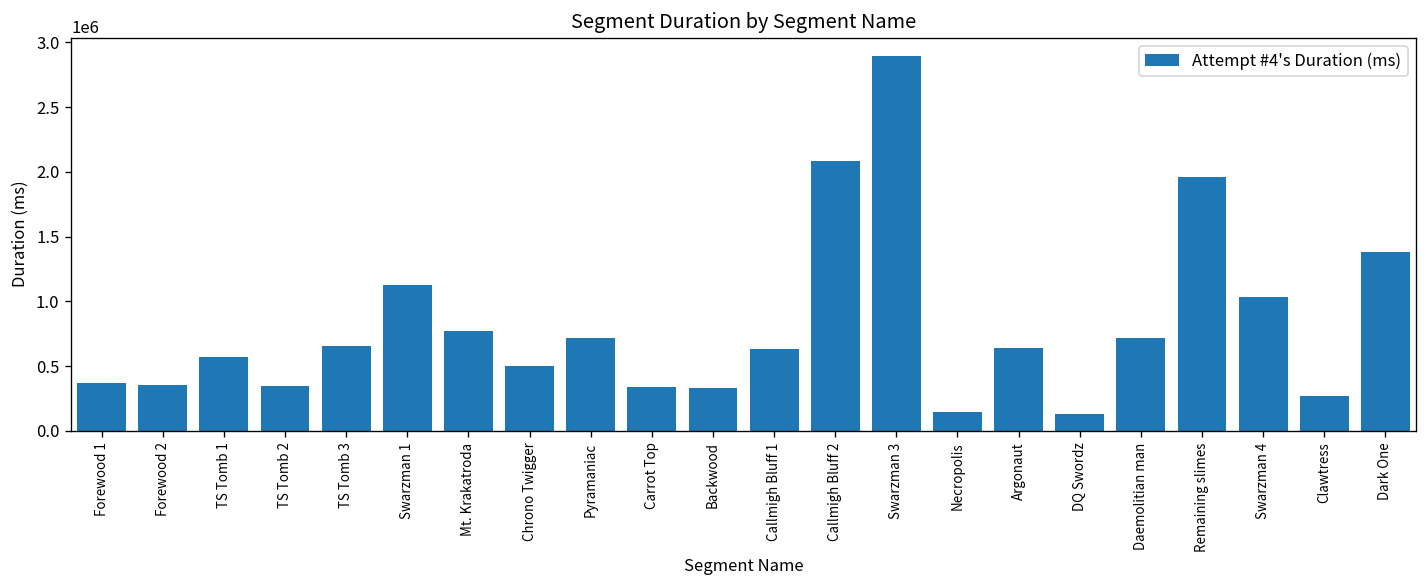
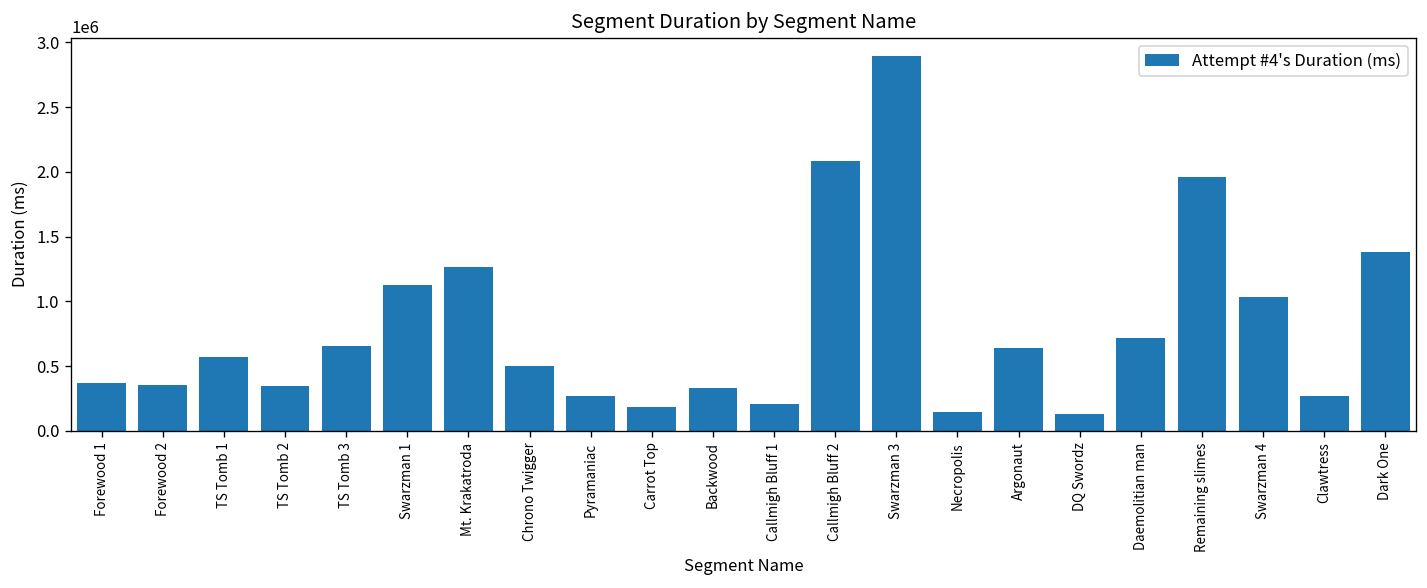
  {
    "Forewood 1": 370000,
    "Forewood 2": 360000,
    "TS Tomb 1": 570000,
    "TS Tomb 2": 350000,
    "TS Tomb 3": 660000,
    "Swarzman 1": 1130000,
-   "Mt. Krakatroda": 770000,
+   "Mt. Krakatroda": 1260000,
    "Chrono Twigger": 500000,
-   "Pyramaniac": 720000,
-   "Carrot Top": 340000,
+   "Pyramaniac": 270000,
+   "Carrot Top": 190000,
    "Backwood": 330000,
-   "Callmigh Bluff 1": 630000,
+   "Callmigh Bluff 1": 210000,
    "Callmigh Bluff 2": 2080000,
    "Swarzman 3": 2890000,
    "Necropolis": 150000,
    "Argonaut": 640000,
    "DQ Swordz": 130000,
    "Daemolitian man": 720000,
    "Remaining slimes": 1960000,
    "Swarzman 4": 1030000,
    "Clawtress": 270000,
    "Dark One": 1380000
  }
